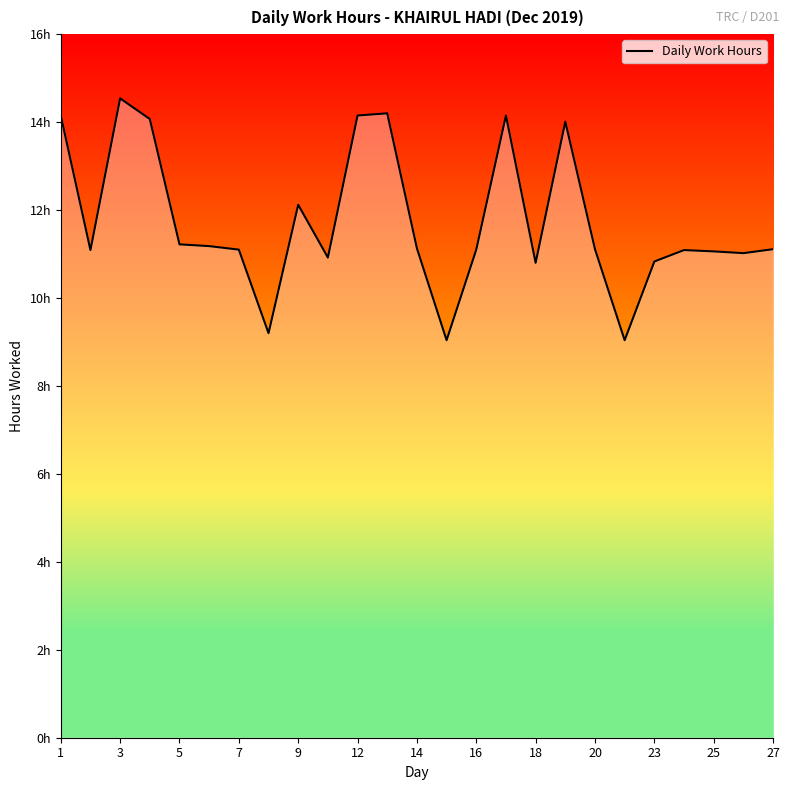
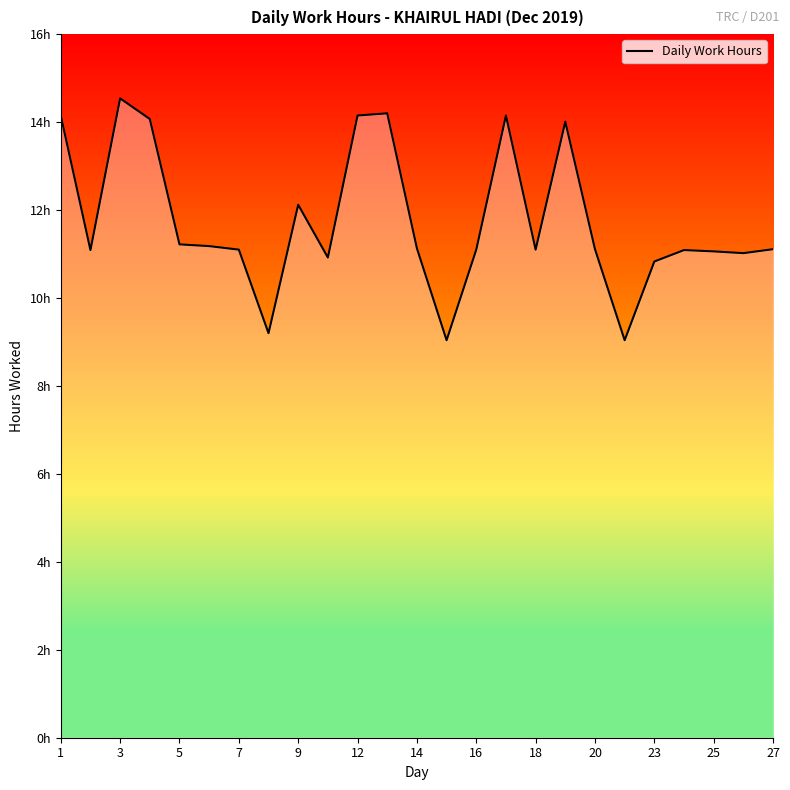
  {
    "1": "14.2h",
    "3": "14.5h",
    "5": "11.2h",
    "7": "11.1h",
    "9": "12.1h",
    "12": "14.2h",
    "14": "11.1h",
    "16": "11.1h",
-   "18": "10.8h",
+   "18": "11.1h",
    "20": "11.1h",
    "23": "10.8h",
    "25": "11.1h",
    "27": "11.1h"
  }
